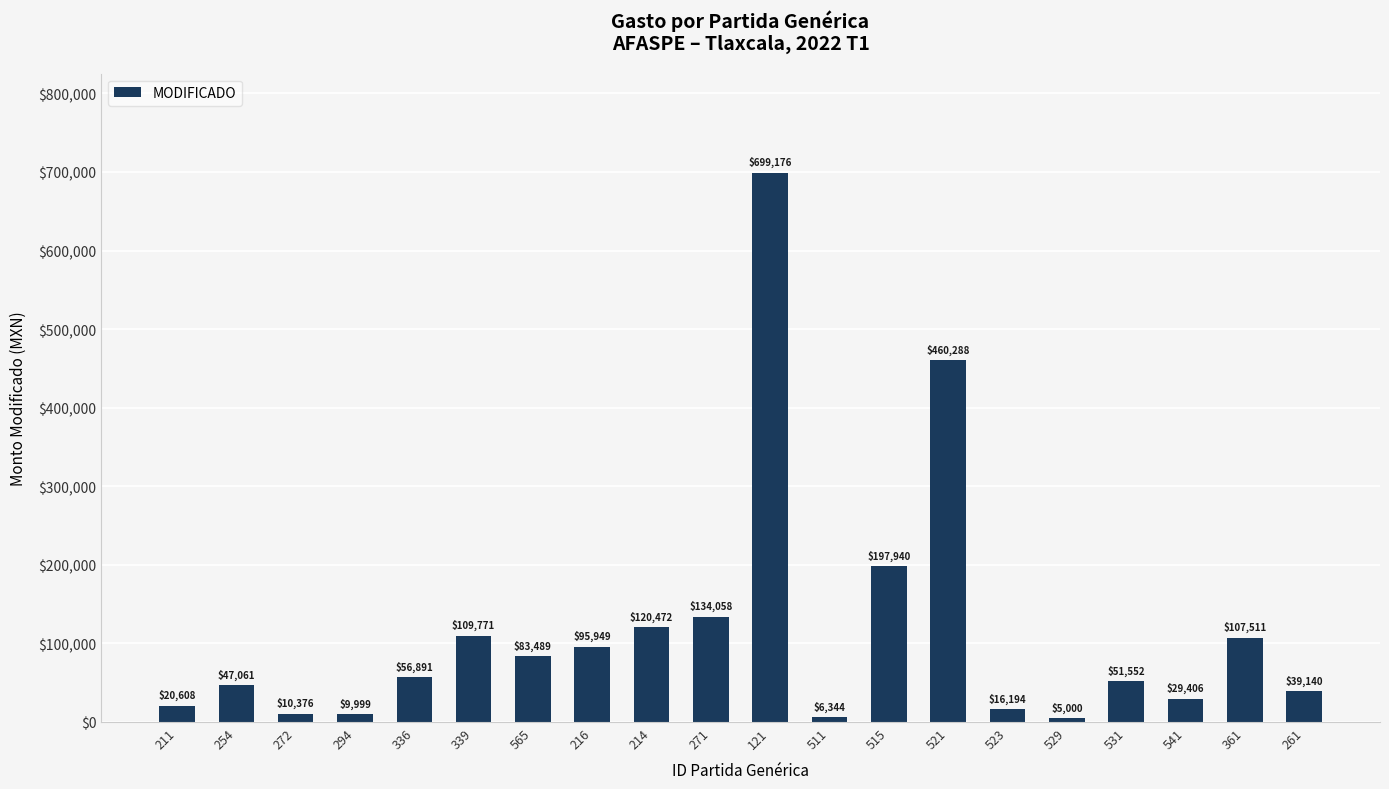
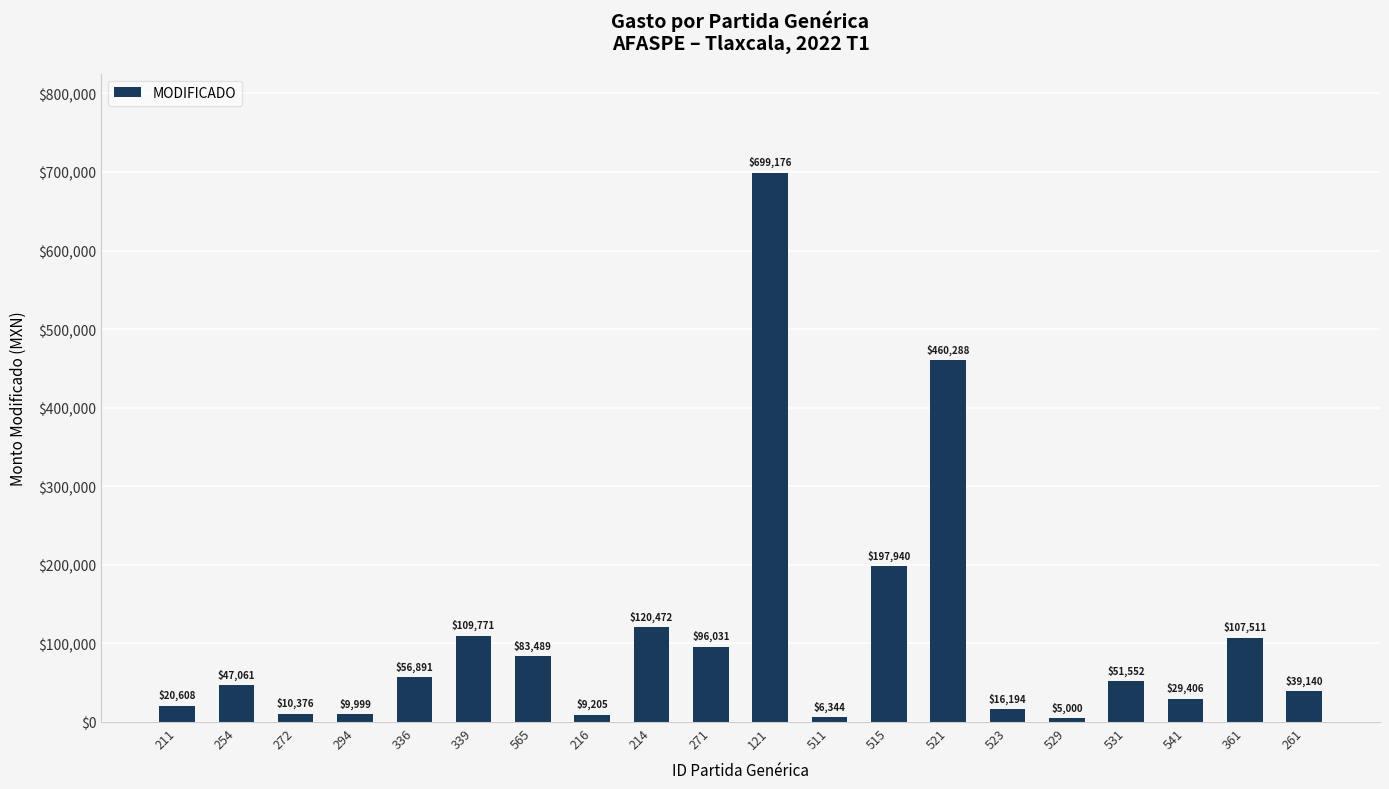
  {
    "211": "$20,608",
    "254": "$47,061",
    "272": "$10,376",
    "294": "$9,999",
    "336": "$56,891",
    "339": "$109,771",
    "565": "$83,489",
-   "216": "$95,949",
+   "216": "$9,205",
    "214": "$120,472",
-   "271": "$134,058",
+   "271": "$96,031",
    "121": "$699,176",
    "511": "$6,344",
    "515": "$197,940",
    "521": "$460,288",
    "523": "$16,194",
    "529": "$5,000",
    "531": "$51,552",
    "541": "$29,406",
    "361": "$107,511",
    "261": "$39,140"
  }
